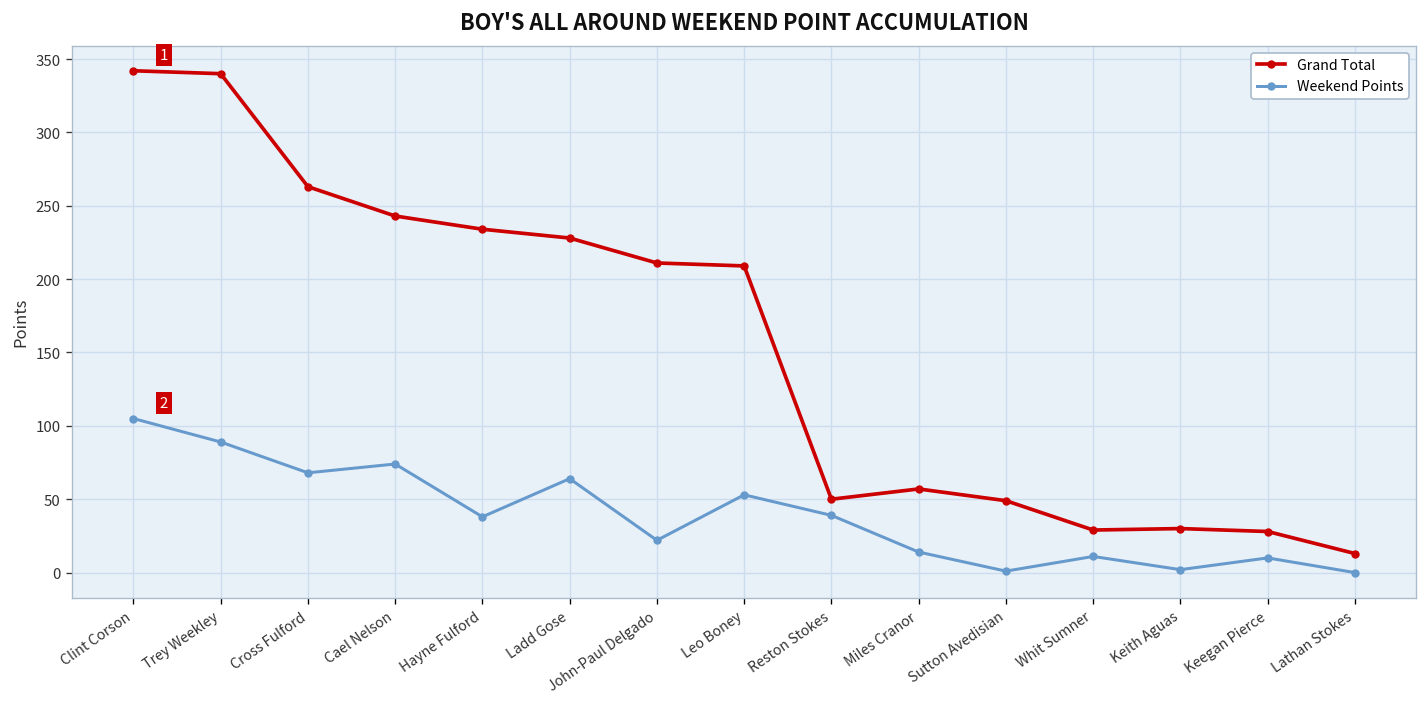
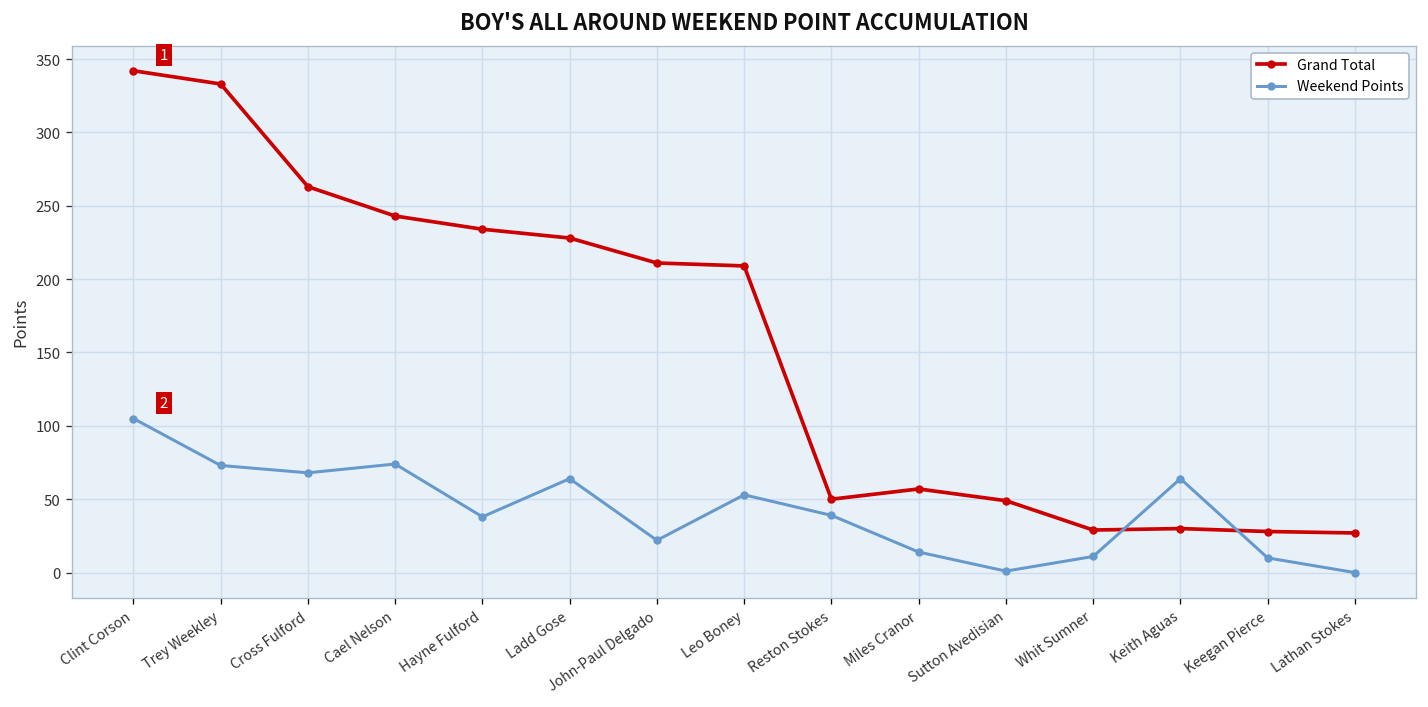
  {
    "Grand Total": {
-     "Trey Weekley": 340,
+     "Trey Weekley": 333,
      "Cross Fulford": 263,
      "Cael Nelson": 243,
      "Hayne Fulford": 234,
      "Ladd Gose": 228,
      "John-Paul Delgado": 211,
      "Leo Boney": 209,
      "Reston Stokes": 50,
      "Miles Cranor": 57,
      "Sutton Avedisian": 49,
      "Whit Sumner": 29,
      "Keith Aguas": 30,
      "Keegan Pierce": 28,
-     "Lathan Stokes": 13
+     "Lathan Stokes": 27
    },
    "Weekend Points": {
-     "Trey Weekley": 89,
+     "Trey Weekley": 73,
      "Cross Fulford": 68,
      "Cael Nelson": 74,
      "Hayne Fulford": 38,
      "Ladd Gose": 64,
      "John-Paul Delgado": 22,
      "Leo Boney": 53,
      "Reston Stokes": 39,
      "Miles Cranor": 14,
      "Sutton Avedisian": 1,
      "Whit Sumner": 11,
-     "Keith Aguas": 2,
+     "Keith Aguas": 64,
      "Keegan Pierce": 10,
      "Lathan Stokes": 0
    }
  }
